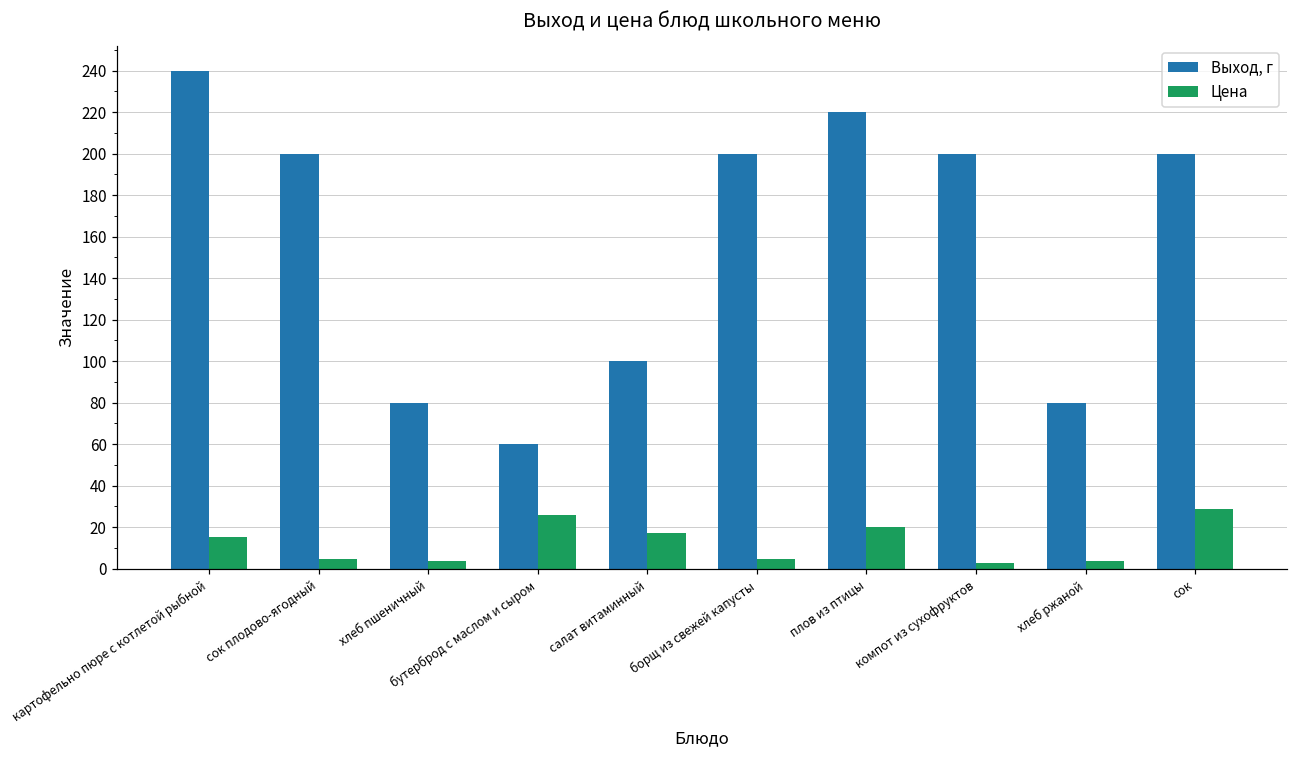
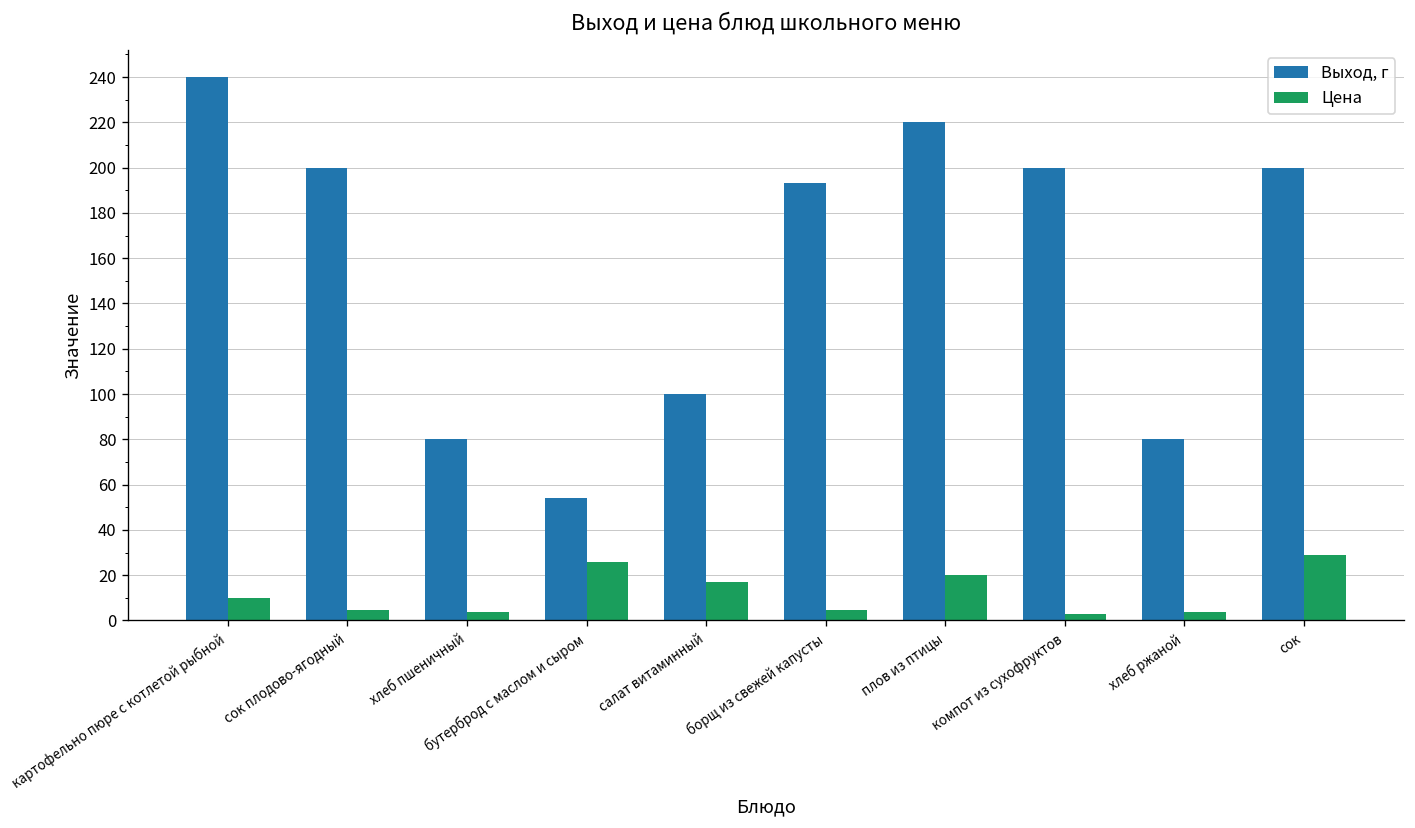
  {
    "Выход, г": {
      "картофельно пюре с котлетой рыбной": 240,
      "сок плодово-ягодный": 200,
      "хлеб пшеничный": 80,
-     "бутерброд с маслом и сыром": 60,
+     "бутерброд с маслом и сыром": 54,
      "салат витаминный": 100,
-     "борщ из свежей капусты": 200,
+     "борщ из свежей капусты": 193,
      "плов из птицы": 220,
      "компот из сухофруктов": 200,
      "хлеб ржаной": 80,
      "сок": 200
    },
    "Цена": {
-     "картофельно пюре с котлетой рыбной": 16,
+     "картофельно пюре с котлетой рыбной": 10,
      "сок плодово-ягодный": 5,
      "хлеб пшеничный": 4,
      "бутерброд с маслом и сыром": 26,
      "салат витаминный": 17,
      "борщ из свежей капусты": 5,
      "плов из птицы": 20,
      "компот из сухофруктов": 3,
      "хлеб ржаной": 4,
      "сок": 29
    }
  }
